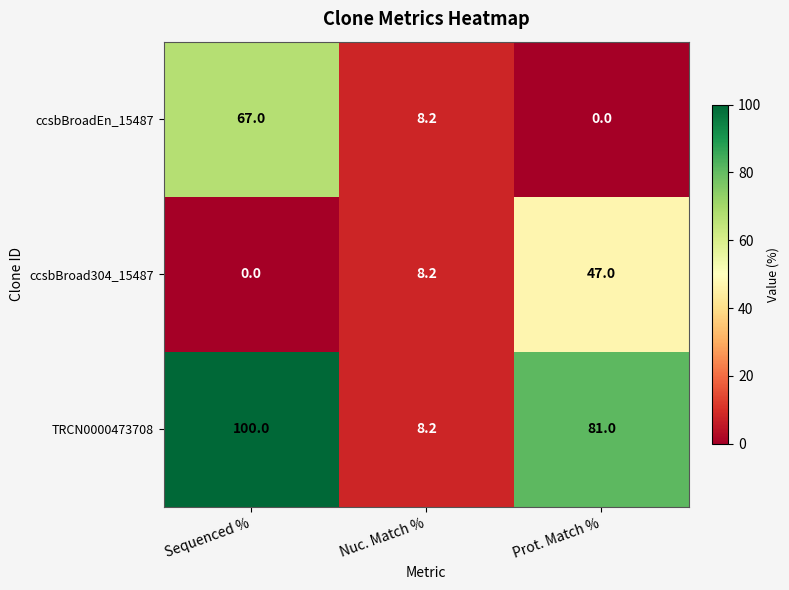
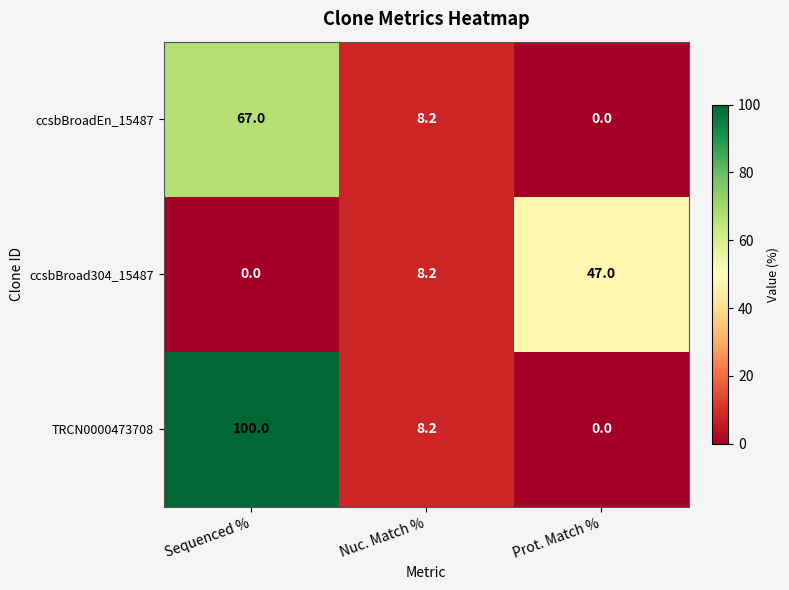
  {
    "ccsbBroadEn_15487": {
      "Sequenced %": 67.0,
      "Nuc. Match %": 8.2,
      "Prot. Match %": 0.0
    },
    "ccsbBroad304_15487": {
      "Sequenced %": 0.0,
      "Nuc. Match %": 8.2,
      "Prot. Match %": 47.0
    },
    "TRCN0000473708": {
      "Sequenced %": 100.0,
      "Nuc. Match %": 8.2,
-     "Prot. Match %": 81.0
+     "Prot. Match %": 0.0
    }
  }
